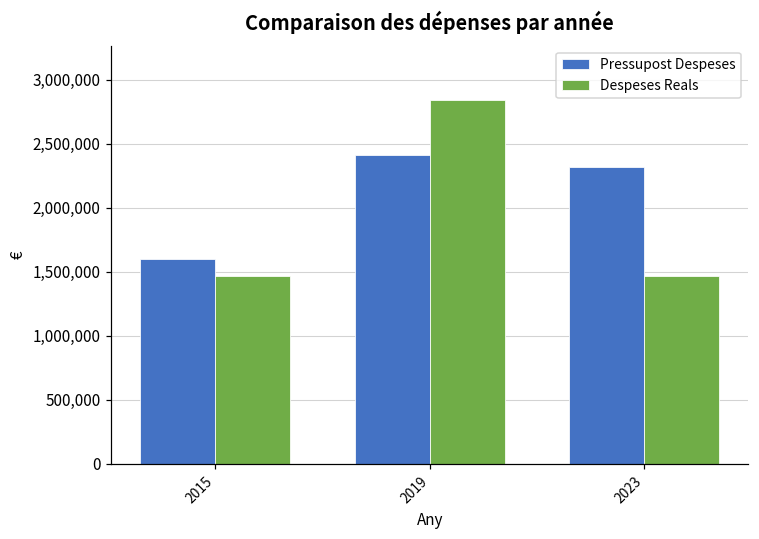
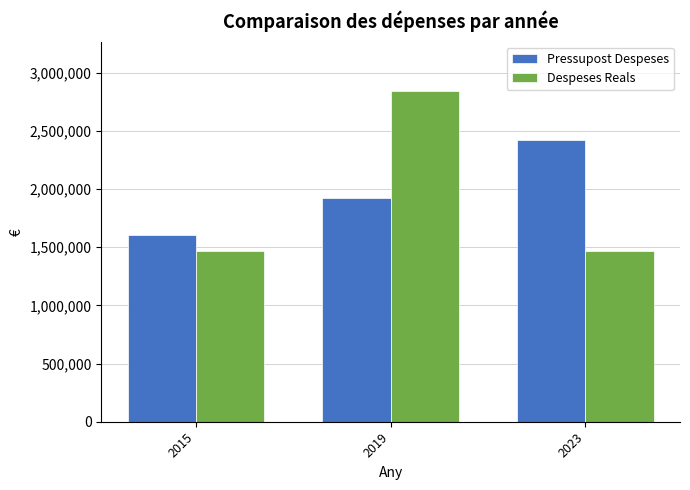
  {
    "Pressupost Despeses": {
      "2015": "1,600,000",
-     "2019": "2,420,000",
-     "2023": "2,320,000"
+     "2019": "1,930,000",
+     "2023": "2,420,000"
    },
    "Despeses Reals": {
      "2015": "1,470,000",
      "2019": "2,840,000",
      "2023": "1,470,000"
    }
  }
